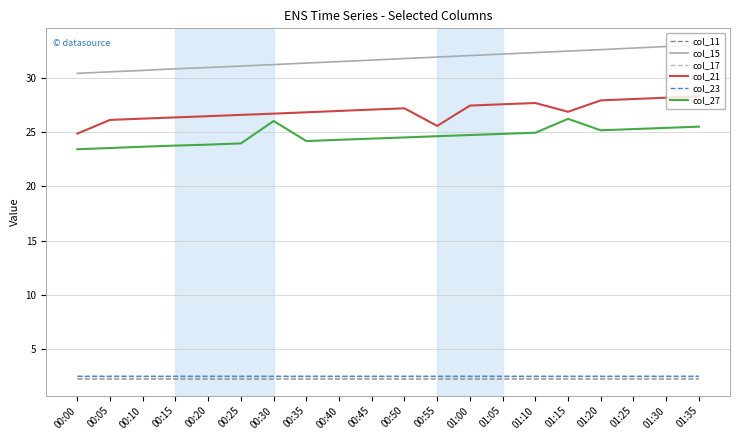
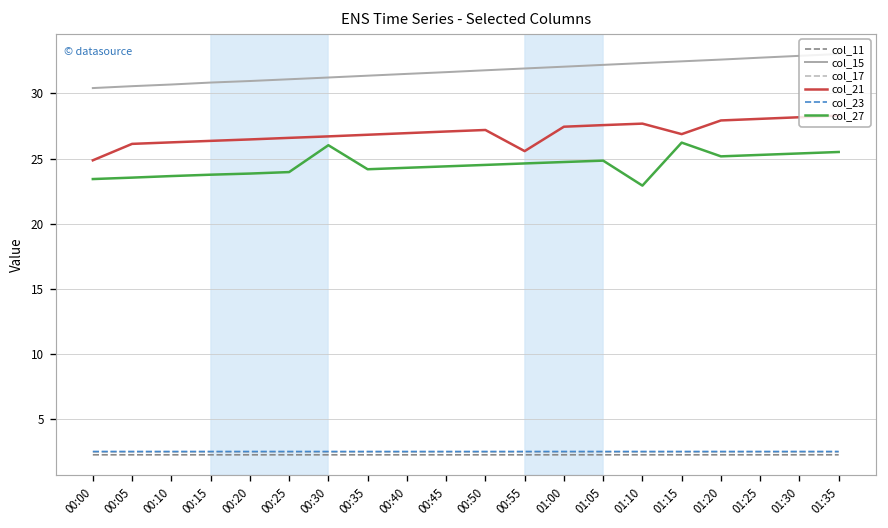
  {
    "col_21": {
      "00:00": 24.9,
      "00:05": 26.1,
      "00:10": 26.2,
      "00:15": 26.4,
      "00:20": 26.5,
      "00:25": 26.6,
      "00:30": 26.7,
      "00:35": 26.8,
      "00:40": 27.0,
      "00:45": 27.1,
      "00:50": 27.2,
      "00:55": 25.6,
      "01:00": 27.4,
      "01:05": 27.6,
      "01:10": 27.7,
      "01:15": 26.9,
      "01:20": 27.9,
      "01:25": 28.1
    },
    "col_27": {
      "00:00": 23.4,
      "00:05": 23.5,
      "00:10": 23.7,
      "00:15": 23.8,
      "00:20": 23.8,
      "00:25": 24.0,
      "00:30": 26.0,
      "00:35": 24.2,
      "00:40": 24.3,
      "00:45": 24.4,
      "00:50": 24.5,
      "00:55": 24.6,
      "01:00": 24.7,
      "01:05": 24.8,
-     "01:10": 24.9,
+     "01:10": 22.9,
      "01:15": 26.2,
      "01:20": 25.2,
      "01:25": 25.3,
      "01:30": 25.4,
      "01:35": 25.5
    }
  }
